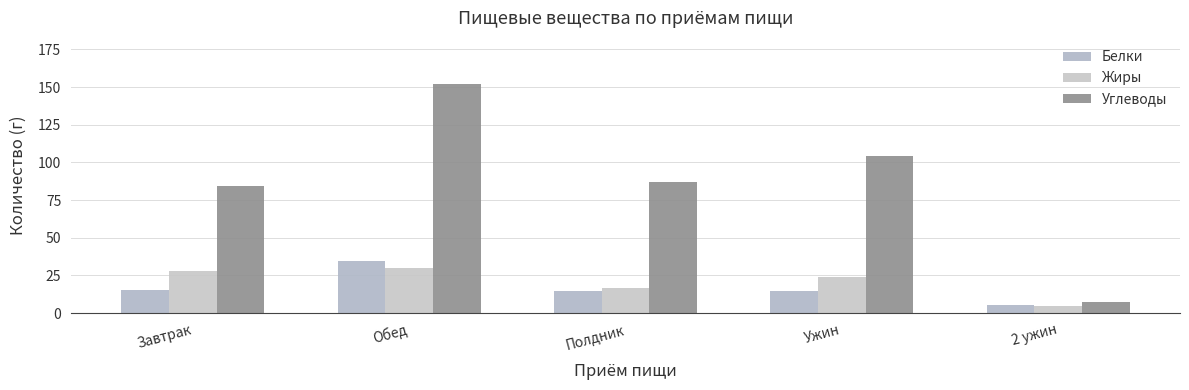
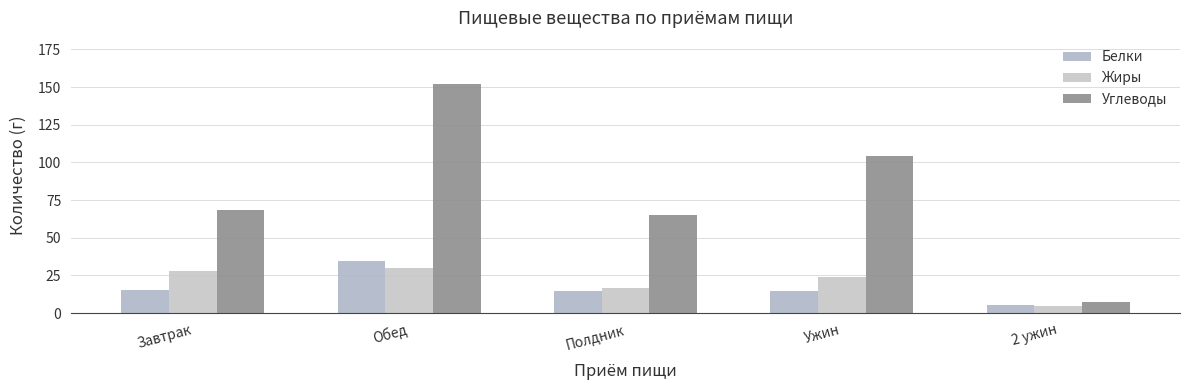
  {
    "Углеводы": {
-     "Завтрак": 84,
+     "Завтрак": 68,
      "Обед": 152,
-     "Полдник": 87,
+     "Полдник": 65,
      "Ужин": 104,
      "2 ужин": 7
    }
  }
